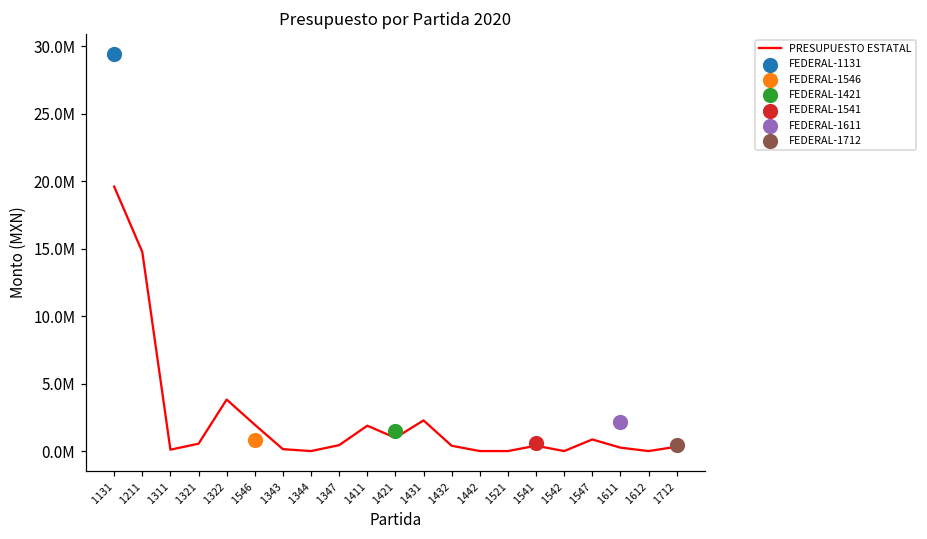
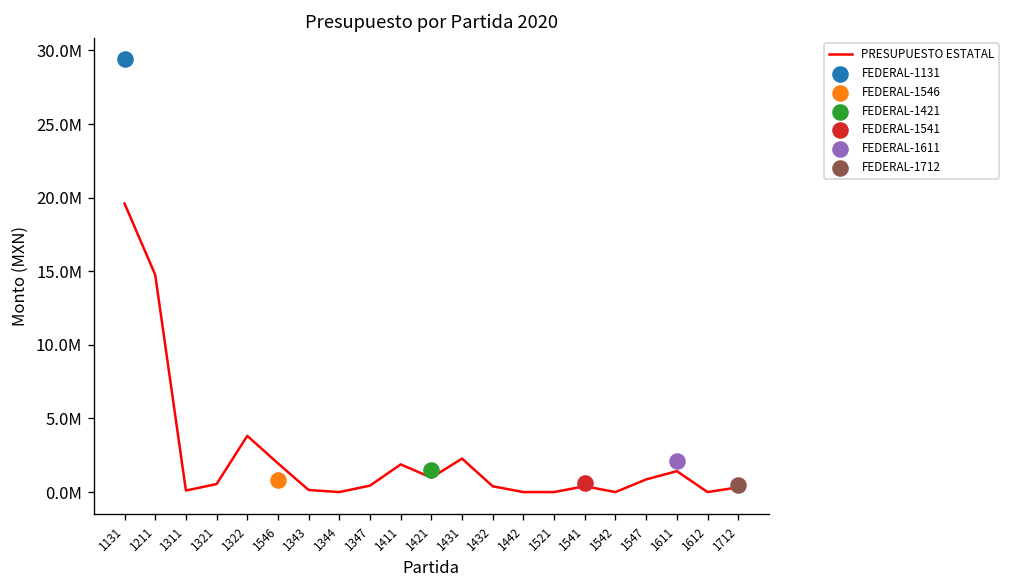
  {
    "PRESUPUESTO ESTATAL": {
      "1131": 19600000,
      "1211": 14800000,
      "1311": 100000,
      "1321": 500000,
      "1322": 3800000,
      "1546": 2000000,
      "1343": 100000,
      "1344": 0,
      "1347": 400000,
      "1411": 1900000,
      "1421": 1000000,
      "1431": 2300000,
      "1432": 400000,
      "1442": 0,
      "1521": 0,
      "1542": 0,
      "1547": 900000,
-     "1611": 300000,
+     "1611": 1400000,
      "1612": 0
    }
  }
